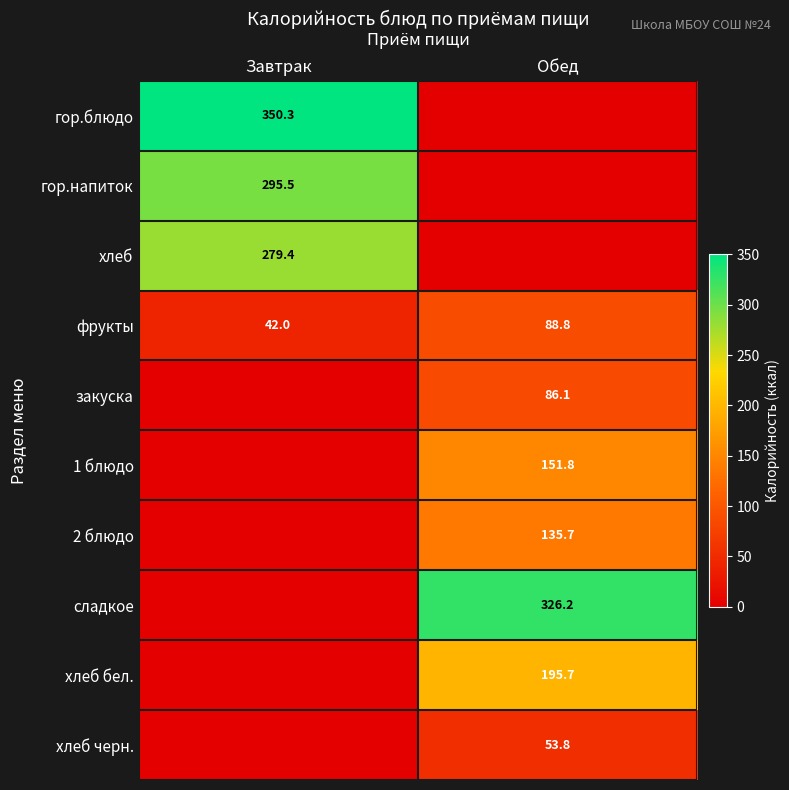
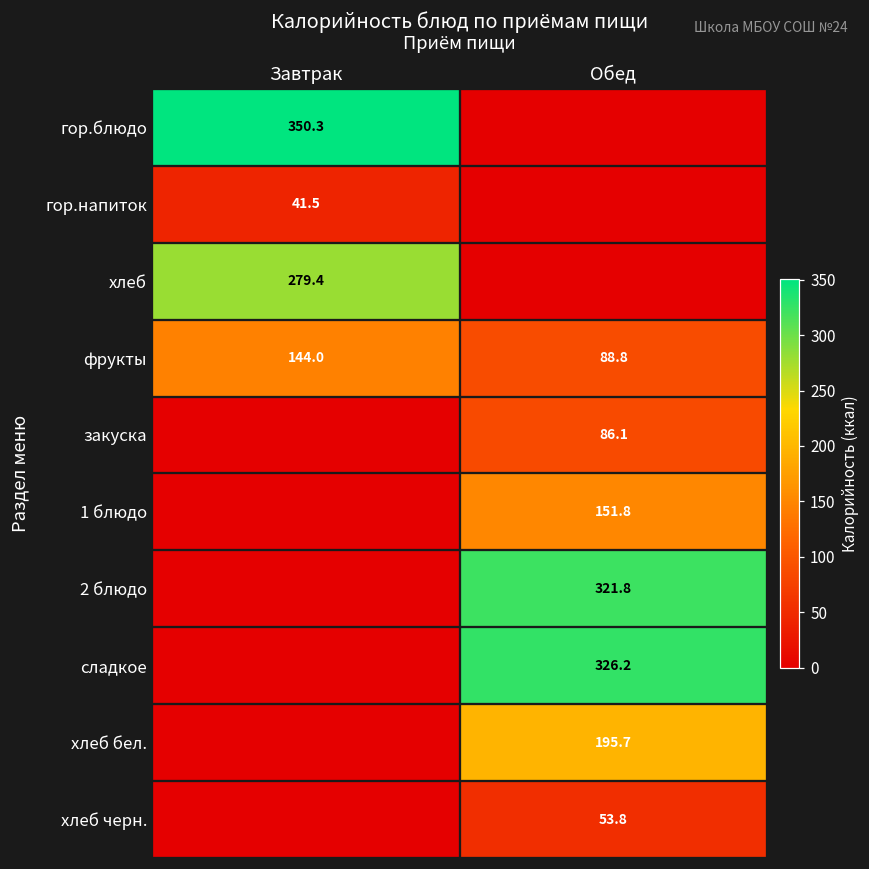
  {
    "гор.блюдо": {
      "Завтрак": 350.3
    },
    "гор.напиток": {
-     "Завтрак": 295.5
+     "Завтрак": 41.5
    },
    "хлеб": {
      "Завтрак": 279.4
    },
    "фрукты": {
-     "Завтрак": 42.0,
+     "Завтрак": 144.0,
      "Обед": 88.8
    },
    "закуска": {
      "Обед": 86.1
    },
    "1 блюдо": {
      "Обед": 151.8
    },
    "2 блюдо": {
-     "Обед": 135.7
+     "Обед": 321.8
    },
    "сладкое": {
      "Обед": 326.2
    },
    "хлеб бел.": {
      "Обед": 195.7
    },
    "хлеб черн.": {
      "Обед": 53.8
    }
  }
